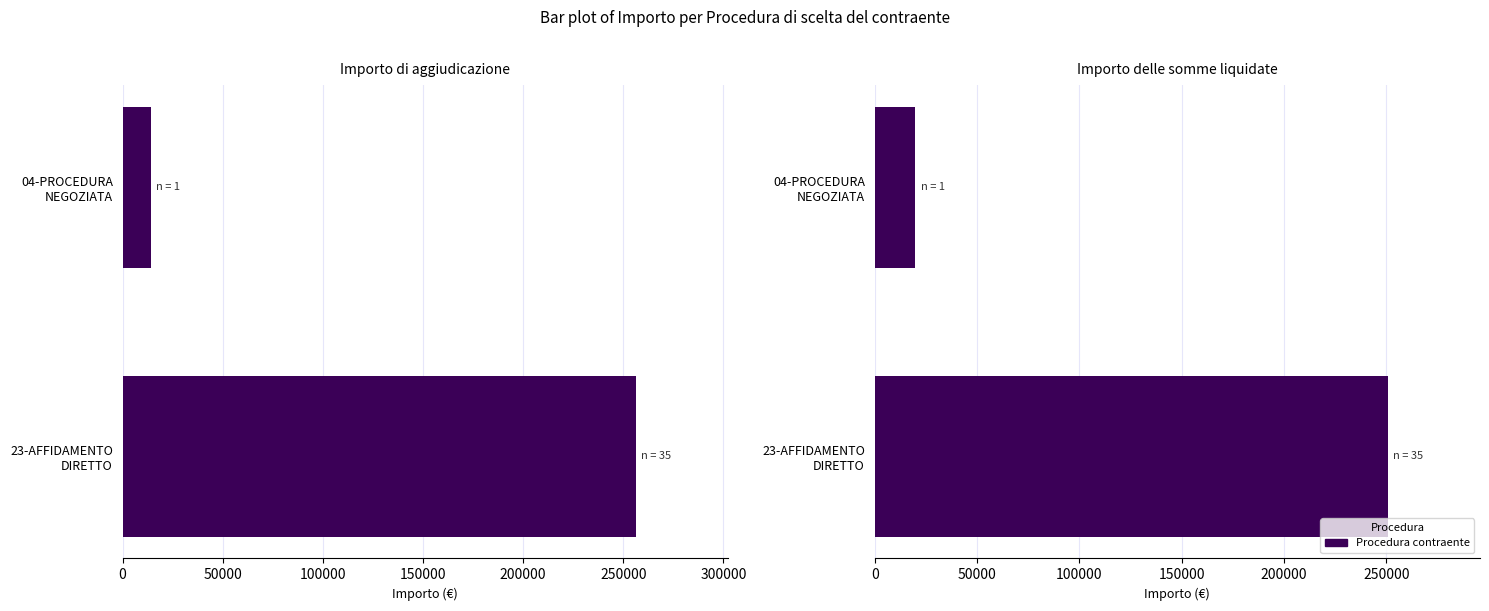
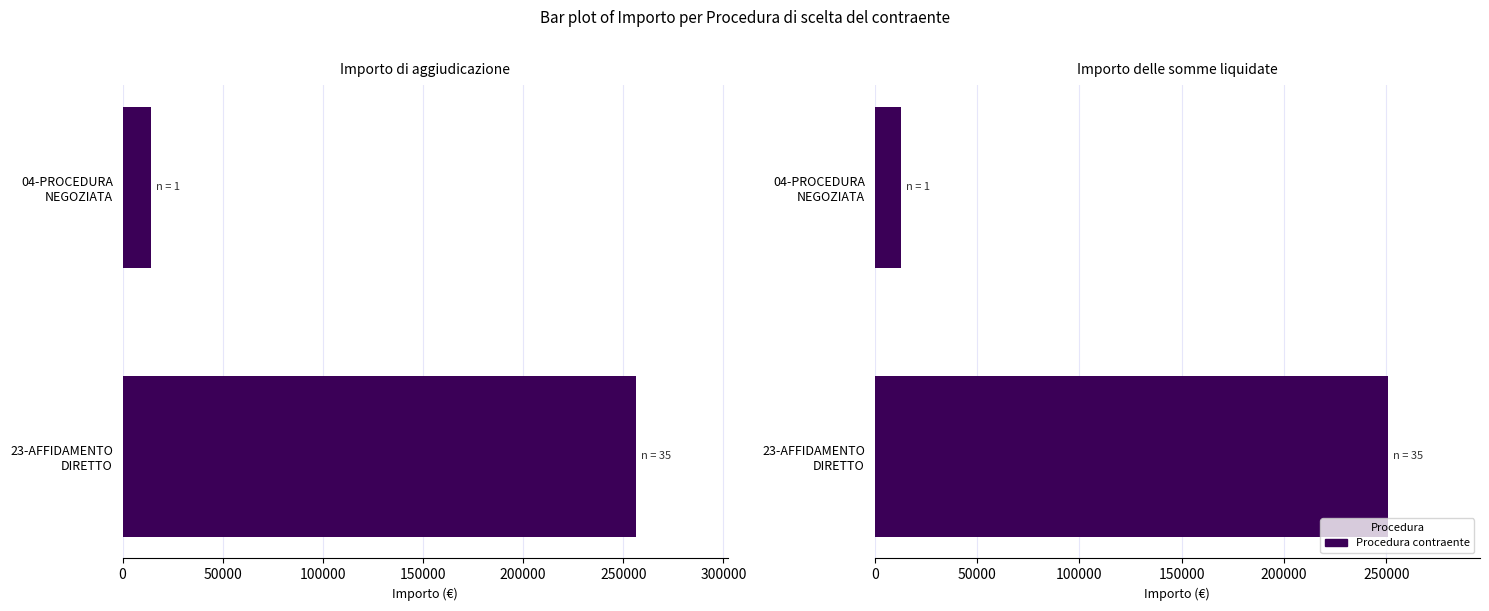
  {
    "Importo delle somme liquidate": {
-     "04-PROCEDURA NEGOZIATA": 20000
+     "04-PROCEDURA NEGOZIATA": 13000
    }
  }
